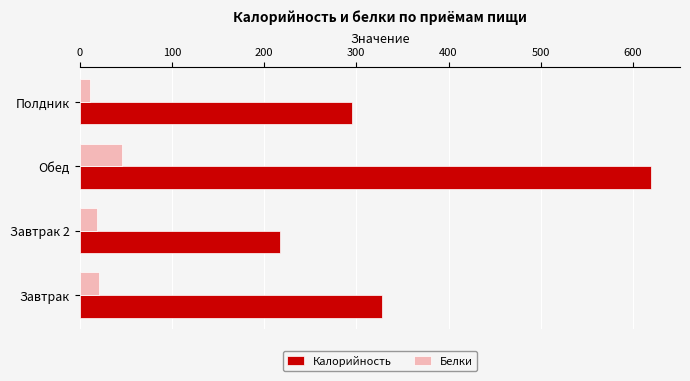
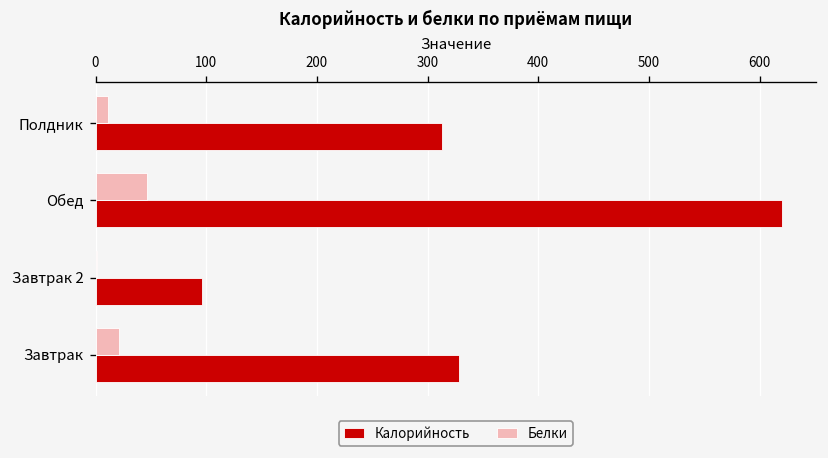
  {
    "Калорийность": {
-     "Полдник": 300,
+     "Полдник": 310,
      "Обед": 620,
-     "Завтрак 2": 220,
+     "Завтрак 2": 100,
      "Завтрак": 330
    },
    "Белки": {
      "Полдник": 10,
      "Обед": 50,
-     "Завтрак 2": 20,
+     "Завтрак 2": 0,
      "Завтрак": 20
    }
  }
